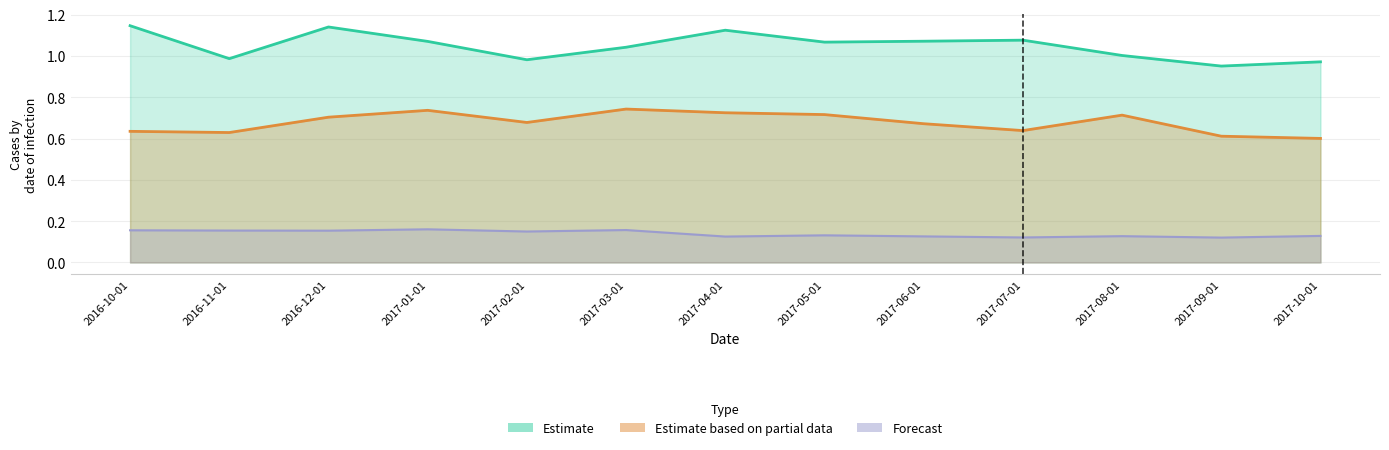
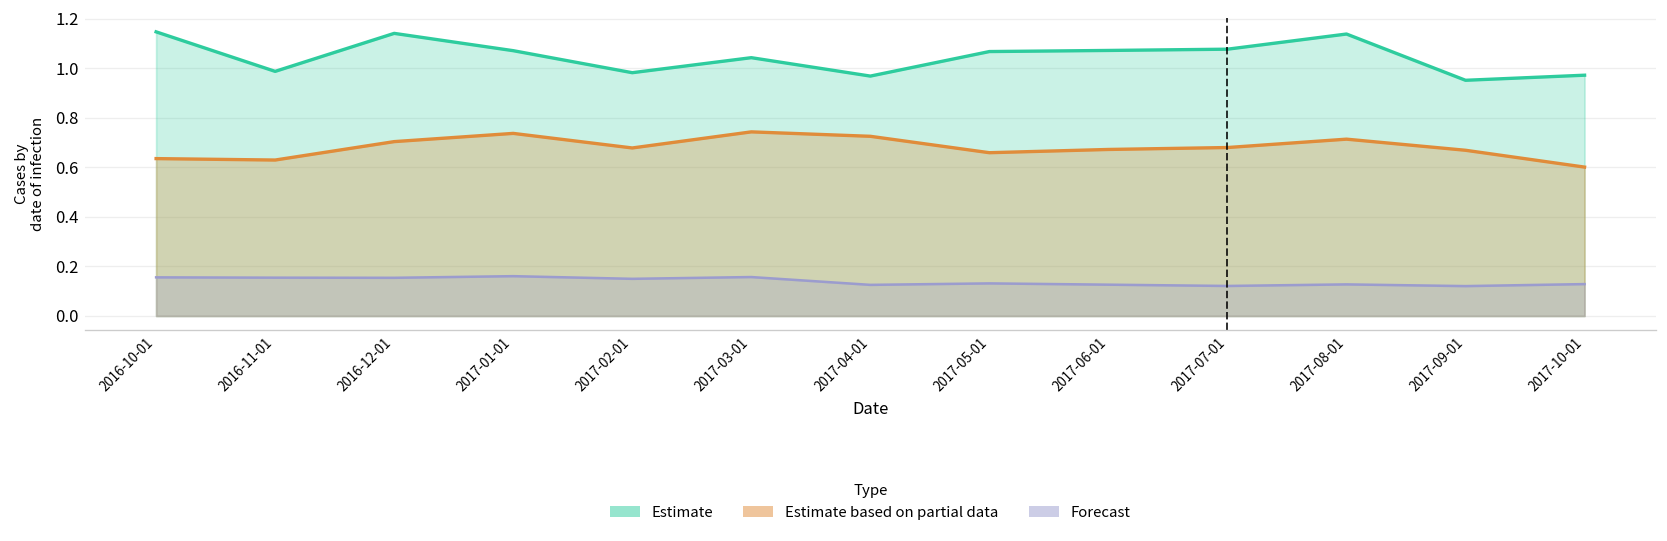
  {
    "Estimate": {
      "2016-10-01": 1.15,
      "2016-11-01": 0.99,
      "2016-12-01": 1.14,
      "2017-01-01": 1.07,
      "2017-02-01": 0.98,
      "2017-03-01": 1.04,
-     "2017-04-01": 1.12,
+     "2017-04-01": 0.97,
      "2017-05-01": 1.07,
      "2017-06-01": 1.07,
      "2017-07-01": 1.08,
-     "2017-08-01": 1.00,
+     "2017-08-01": 1.14,
      "2017-09-01": 0.95,
      "2017-10-01": 0.97
    },
    "Estimate based on partial data": {
      "2016-10-01": 0.63,
      "2016-11-01": 0.63,
      "2016-12-01": 0.70,
      "2017-01-01": 0.74,
      "2017-02-01": 0.68,
      "2017-03-01": 0.74,
      "2017-04-01": 0.72,
-     "2017-05-01": 0.72,
+     "2017-05-01": 0.66,
      "2017-06-01": 0.67,
-     "2017-07-01": 0.64,
+     "2017-07-01": 0.68,
      "2017-08-01": 0.71,
-     "2017-09-01": 0.61,
+     "2017-09-01": 0.67,
      "2017-10-01": 0.60
    },
    "Forecast": {
      "2016-10-01": 0.16,
      "2016-11-01": 0.15,
      "2016-12-01": 0.15,
      "2017-01-01": 0.16,
      "2017-02-01": 0.15,
      "2017-03-01": 0.16,
      "2017-04-01": 0.13,
      "2017-05-01": 0.13,
      "2017-06-01": 0.13,
      "2017-07-01": 0.12,
      "2017-08-01": 0.13,
      "2017-09-01": 0.12,
      "2017-10-01": 0.13
    }
  }
